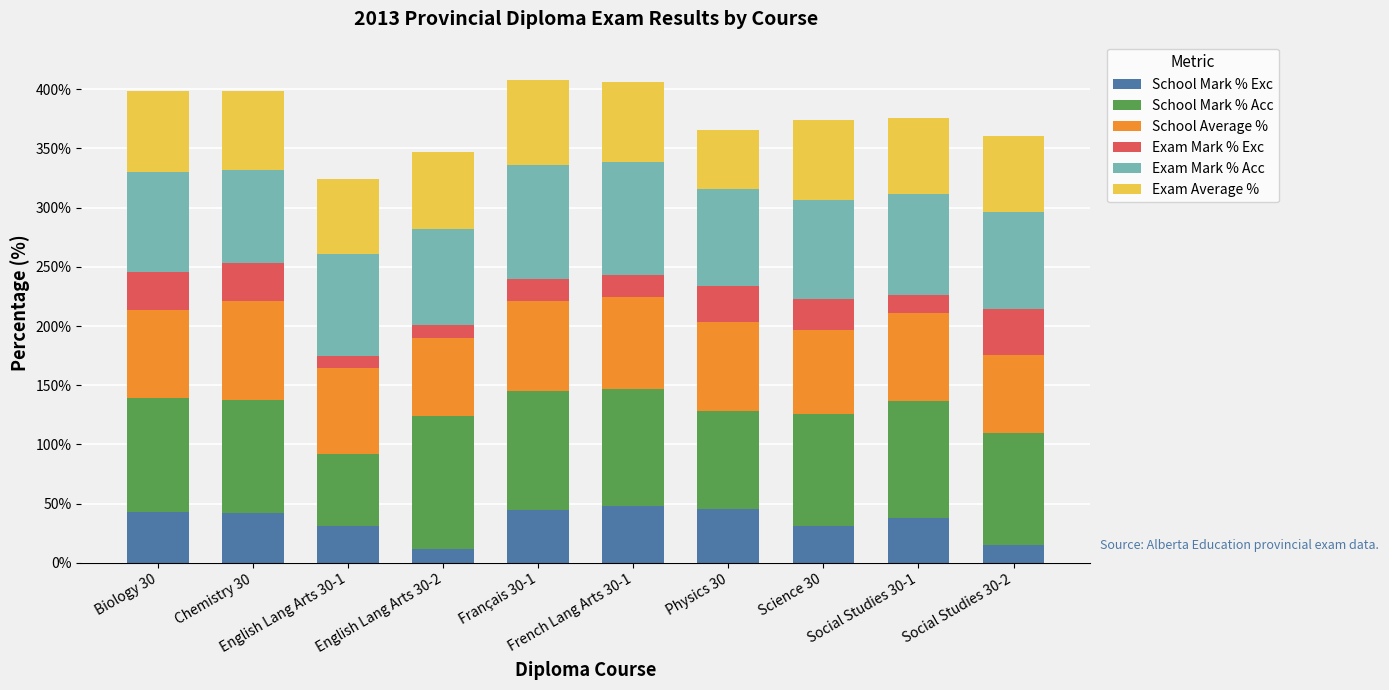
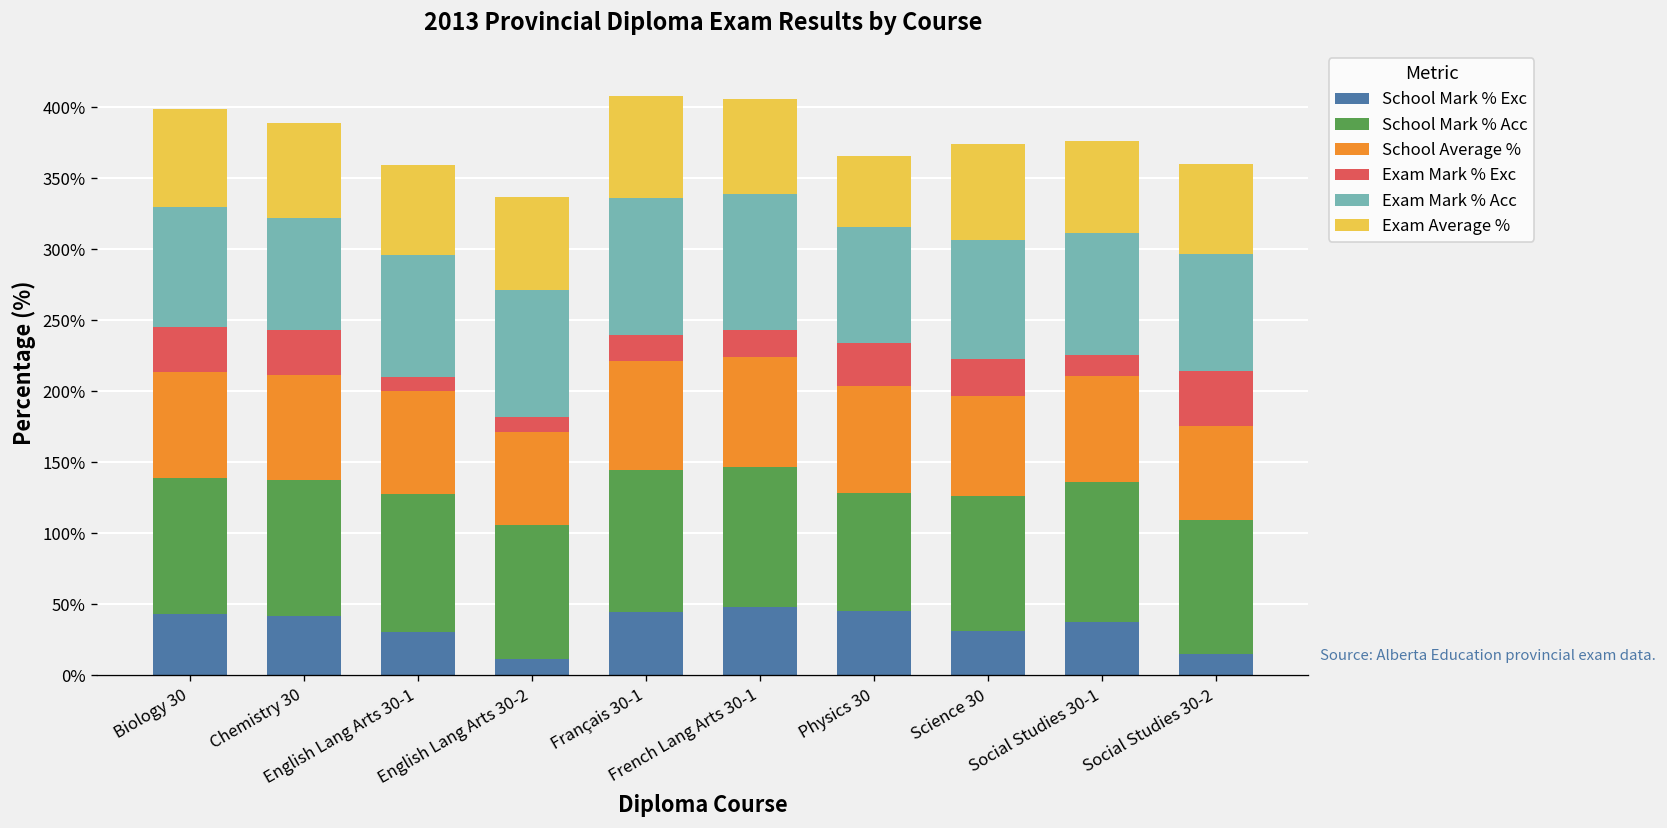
  {
    "School Mark % Exc": {
      "Biology 30": "43%",
      "Chemistry 30": "42%",
      "English Lang Arts 30-1": "31%",
      "English Lang Arts 30-2": "12%",
      "Français 30-1": "45%",
      "French Lang Arts 30-1": "48%",
      "Physics 30": "46%",
      "Science 30": "31%",
      "Social Studies 30-1": "38%",
      "Social Studies 30-2": "15%"
    },
    "School Mark % Acc": {
      "Biology 30": "96%",
      "Chemistry 30": "95%",
-     "English Lang Arts 30-1": "62%",
-     "English Lang Arts 30-2": "113%",
+     "English Lang Arts 30-1": "97%",
+     "English Lang Arts 30-2": "94%",
      "Français 30-1": "100%",
      "French Lang Arts 30-1": "99%",
      "Physics 30": "83%",
      "Science 30": "95%",
      "Social Studies 30-1": "99%",
      "Social Studies 30-2": "94%"
    },
    "School Average %": {
      "Biology 30": "74%",
-     "Chemistry 30": "84%",
+     "Chemistry 30": "74%",
      "English Lang Arts 30-1": "72%",
      "English Lang Arts 30-2": "65%",
      "Français 30-1": "77%",
      "French Lang Arts 30-1": "77%",
      "Physics 30": "75%",
      "Science 30": "71%",
      "Social Studies 30-1": "74%",
      "Social Studies 30-2": "66%"
    },
    "Exam Mark % Exc": {
      "Biology 30": "32%",
      "Chemistry 30": "32%",
      "English Lang Arts 30-1": "10%",
      "English Lang Arts 30-2": "11%",
      "Français 30-1": "18%",
      "French Lang Arts 30-1": "19%",
      "Physics 30": "30%",
      "Science 30": "26%",
      "Social Studies 30-1": "15%",
      "Social Studies 30-2": "39%"
    },
    "Exam Mark % Acc": {
      "Biology 30": "84%",
      "Chemistry 30": "79%",
      "English Lang Arts 30-1": "86%",
-     "English Lang Arts 30-2": "81%",
+     "English Lang Arts 30-2": "89%",
      "Français 30-1": "97%",
      "French Lang Arts 30-1": "95%",
      "Physics 30": "82%",
      "Science 30": "84%",
      "Social Studies 30-1": "85%",
      "Social Studies 30-2": "82%"
    },
    "Exam Average %": {
      "Biology 30": "69%",
      "Chemistry 30": "67%",
      "English Lang Arts 30-1": "63%",
      "English Lang Arts 30-2": "65%",
      "Français 30-1": "71%",
      "French Lang Arts 30-1": "67%",
      "Physics 30": "50%",
      "Science 30": "67%",
      "Social Studies 30-1": "65%",
      "Social Studies 30-2": "64%"
    }
  }
